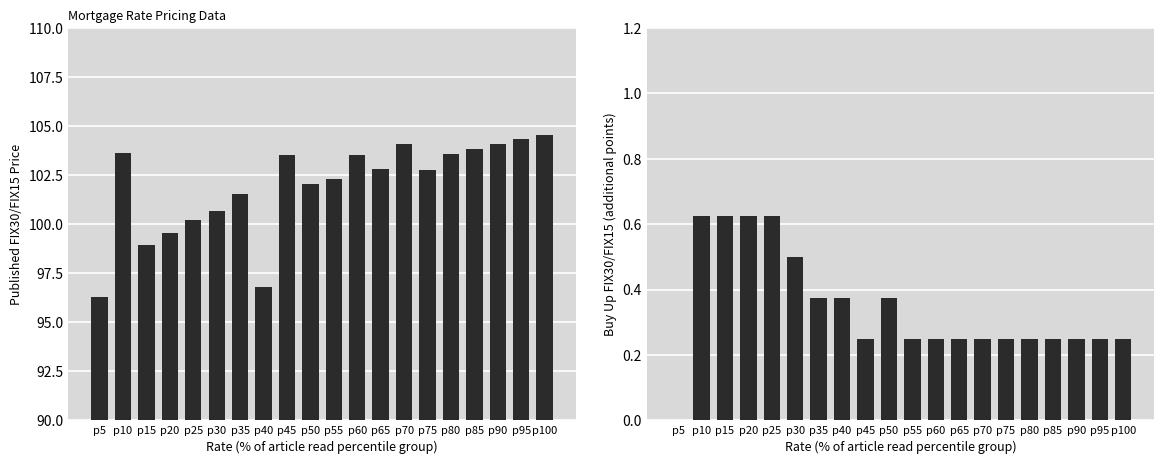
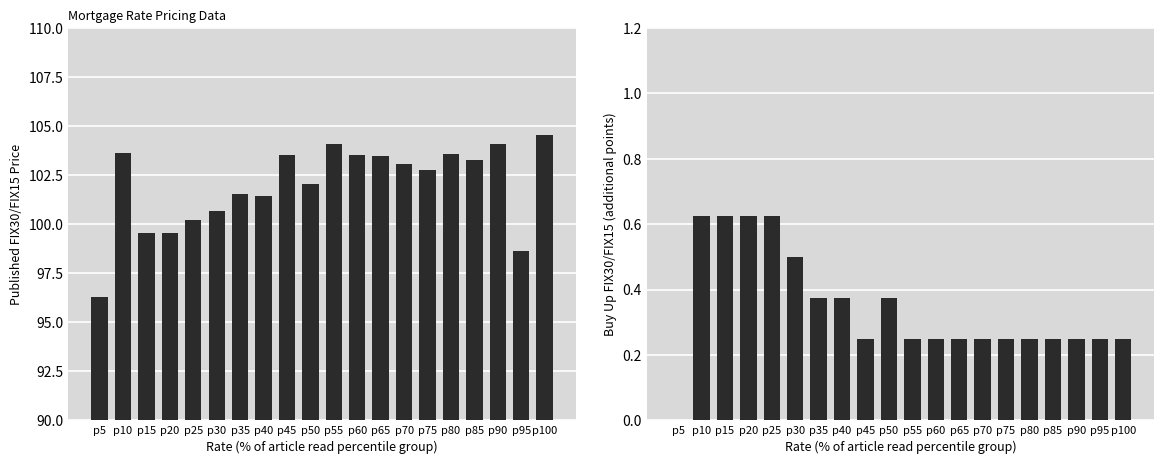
  {
    "Mortgage Rate Pricing Data": {
      "p5": 96.3,
      "p10": 103.6,
-     "p15": 98.9,
+     "p15": 99.5,
      "p20": 99.6,
      "p25": 100.2,
      "p30": 100.7,
      "p35": 101.5,
-     "p40": 96.8,
+     "p40": 101.4,
      "p45": 103.5,
      "p50": 102.1,
-     "p55": 102.3,
+     "p55": 104.1,
      "p60": 103.5,
-     "p65": 102.8,
-     "p70": 104.1,
+     "p65": 103.5,
+     "p70": 103.1,
      "p75": 102.8,
      "p80": 103.6,
-     "p85": 103.8,
+     "p85": 103.2,
      "p90": 104.1,
-     "p95": 104.3,
+     "p95": 98.6,
      "p100": 104.6
    }
  }
